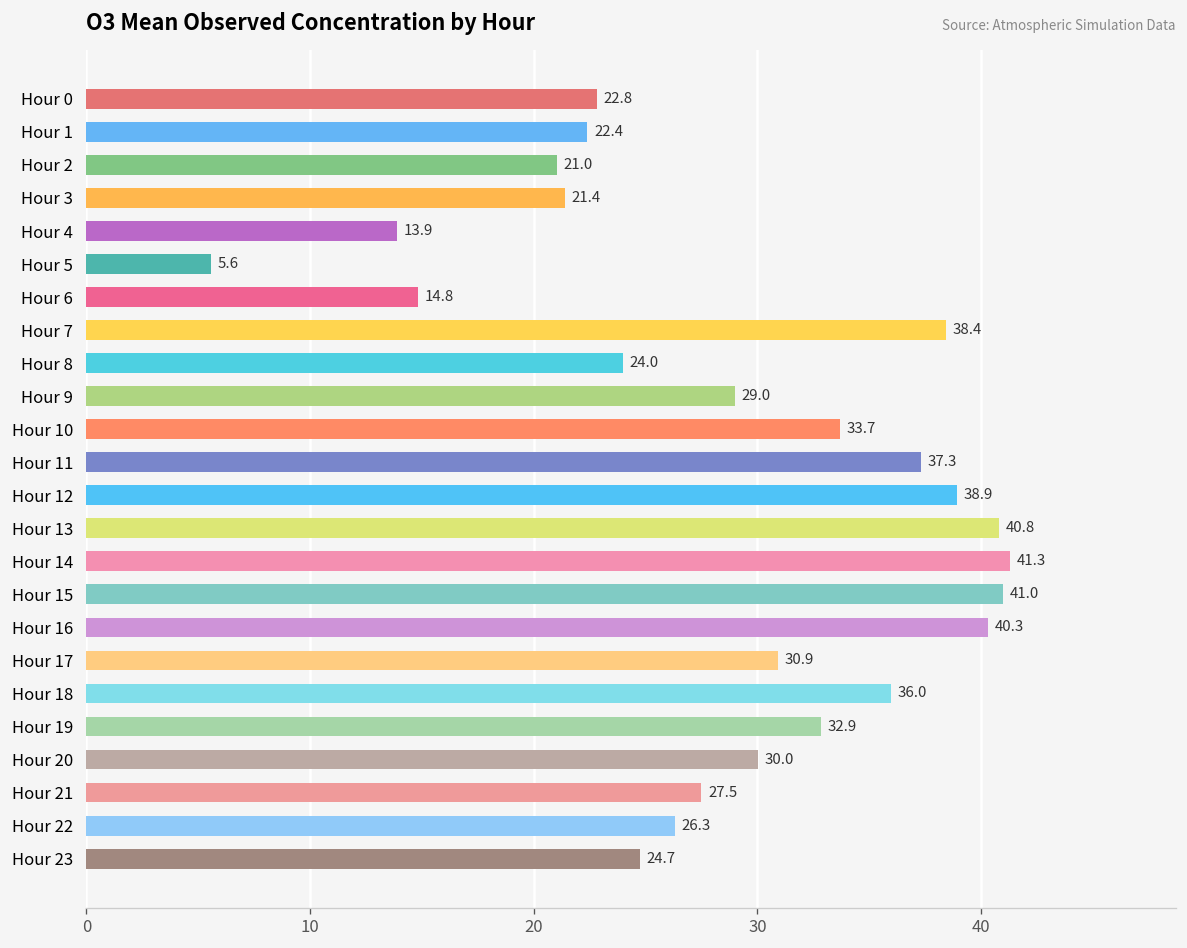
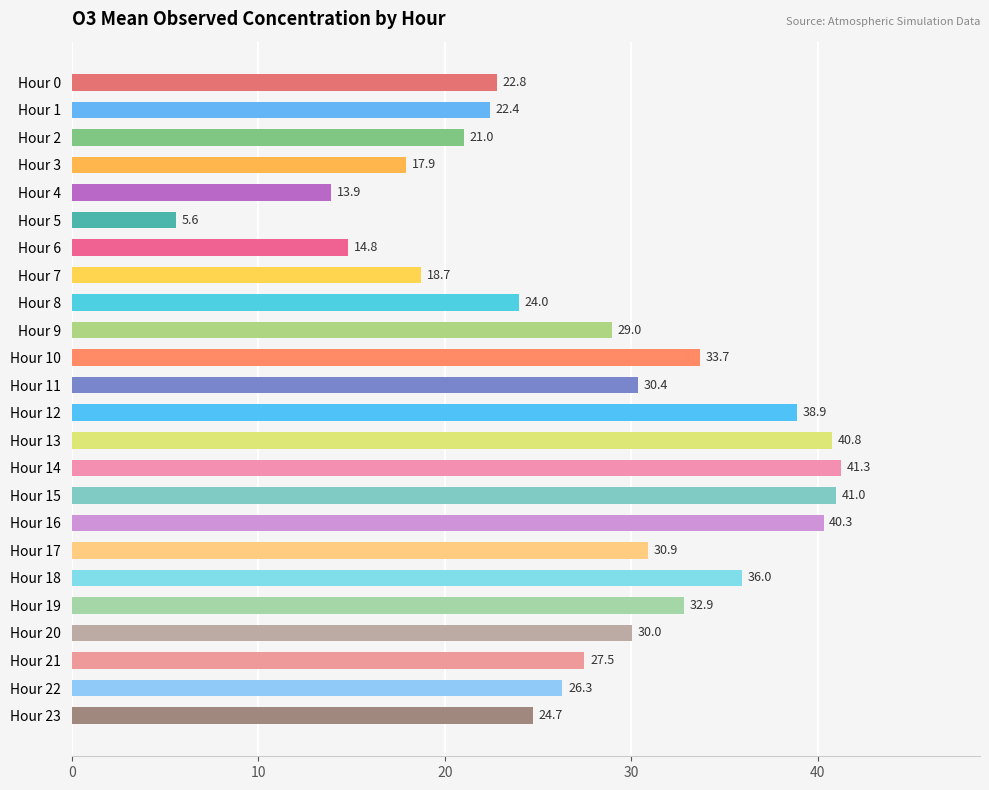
  {
    "Hour 0": 22.8,
    "Hour 1": 22.4,
    "Hour 2": 21.0,
-   "Hour 3": 21.4,
+   "Hour 3": 17.9,
    "Hour 4": 13.9,
    "Hour 5": 5.6,
    "Hour 6": 14.8,
-   "Hour 7": 38.4,
+   "Hour 7": 18.7,
    "Hour 8": 24.0,
    "Hour 9": 29.0,
    "Hour 10": 33.7,
-   "Hour 11": 37.3,
+   "Hour 11": 30.4,
    "Hour 12": 38.9,
    "Hour 13": 40.8,
    "Hour 14": 41.3,
    "Hour 15": 41.0,
    "Hour 16": 40.3,
    "Hour 17": 30.9,
    "Hour 18": 36.0,
    "Hour 19": 32.9,
    "Hour 20": 30.0,
    "Hour 21": 27.5,
    "Hour 22": 26.3,
    "Hour 23": 24.7
  }
